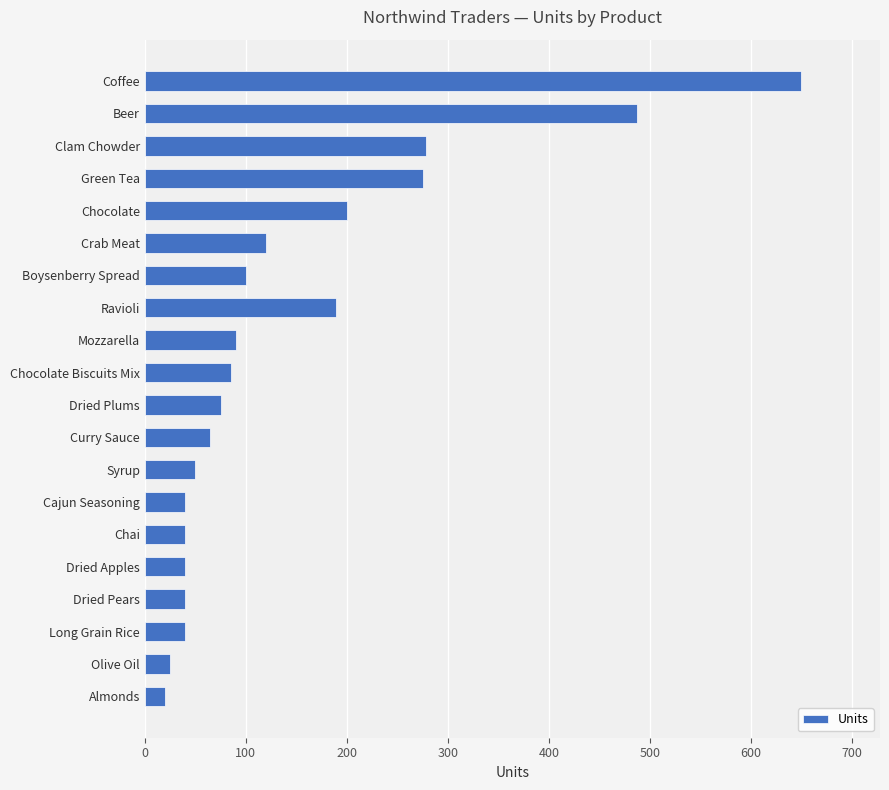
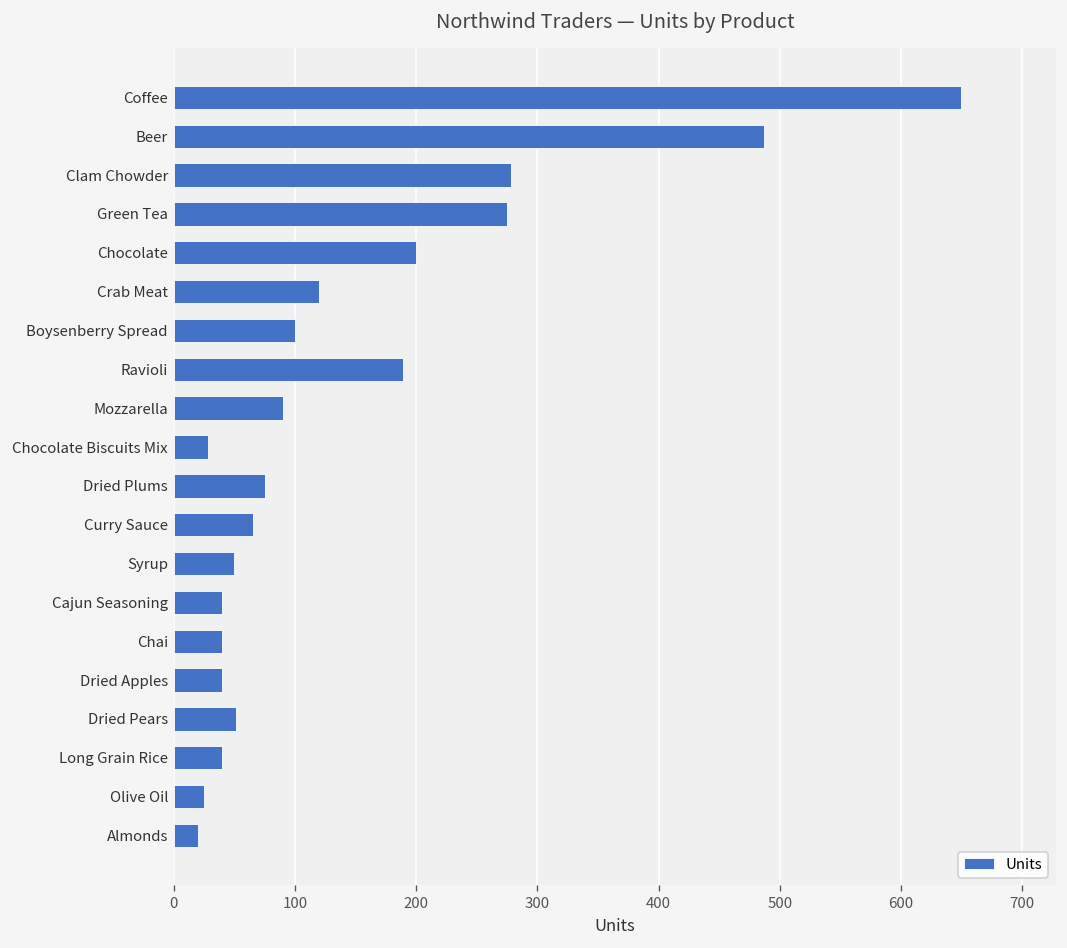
  {
    "Coffee": 650,
    "Beer": 487,
    "Clam Chowder": 278,
    "Green Tea": 275,
    "Chocolate": 200,
    "Crab Meat": 120,
    "Boysenberry Spread": 100,
    "Ravioli": 189,
    "Mozzarella": 90,
-   "Chocolate Biscuits Mix": 85,
+   "Chocolate Biscuits Mix": 28,
    "Dried Plums": 75,
    "Curry Sauce": 65,
    "Syrup": 50,
    "Cajun Seasoning": 40,
    "Chai": 40,
    "Dried Apples": 40,
-   "Dried Pears": 40,
+   "Dried Pears": 51,
    "Long Grain Rice": 40,
    "Olive Oil": 25,
    "Almonds": 20
  }
